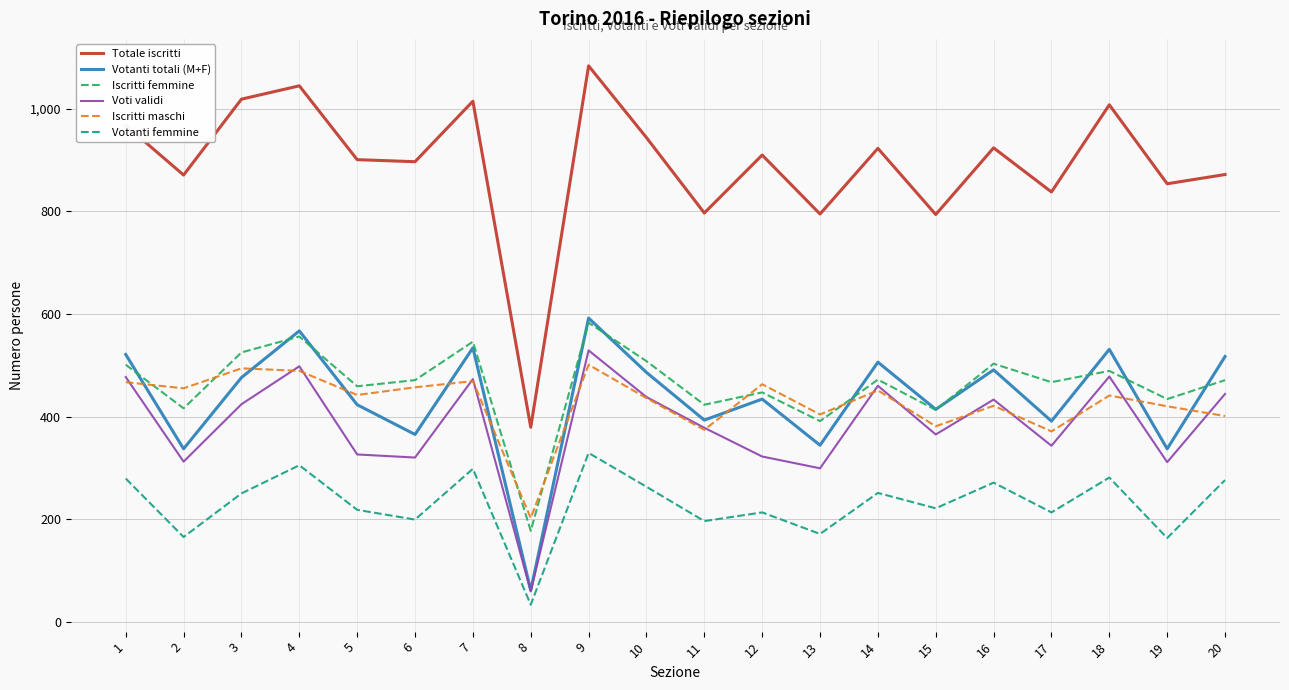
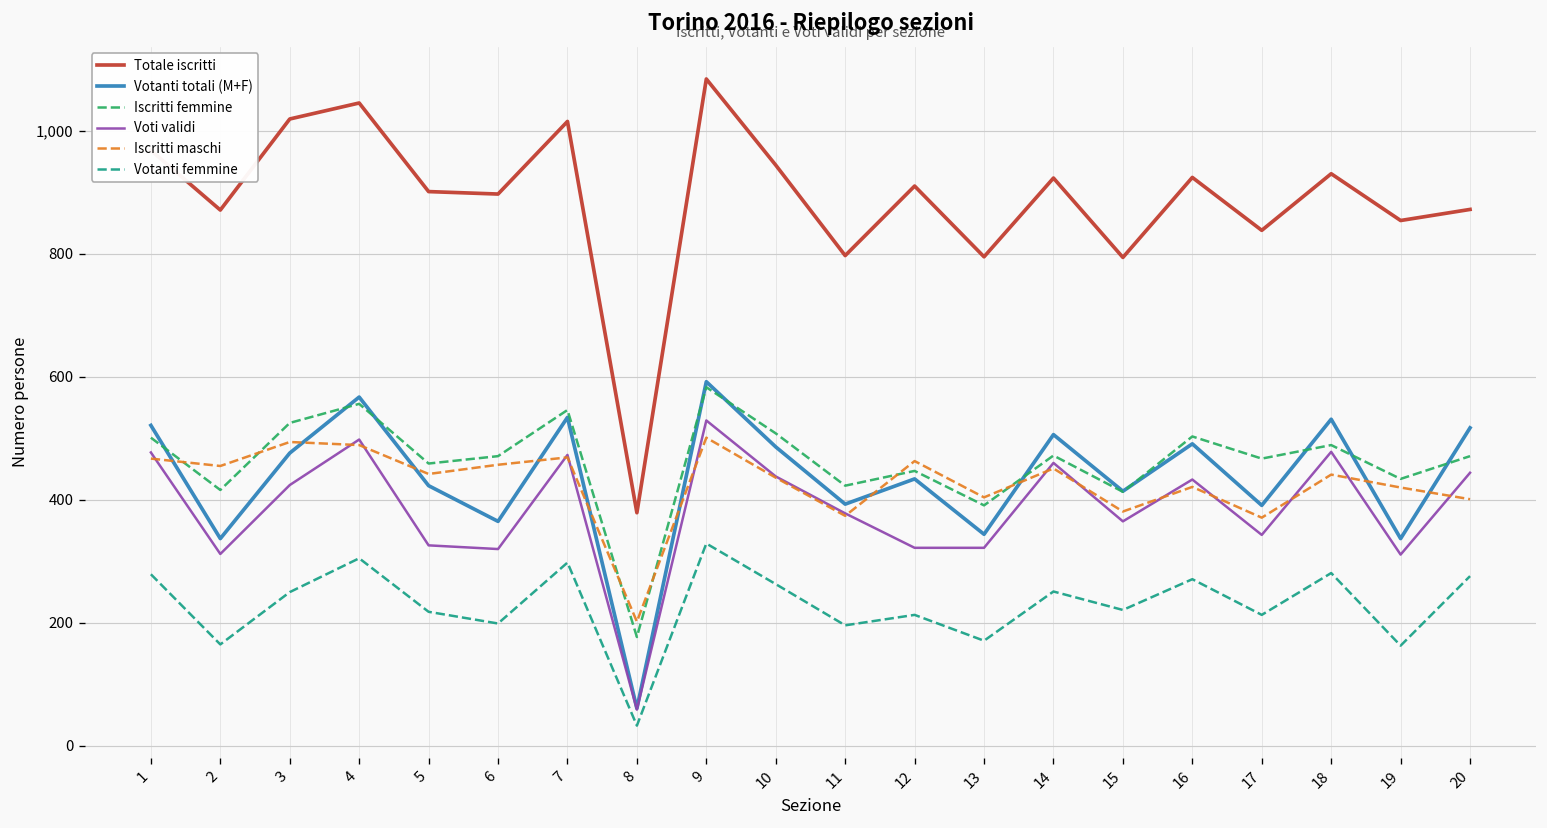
  {
    "Totale iscritti": {
      "2": "870",
      "3": "1,020",
      "4": "1,050",
      "5": "900",
      "6": "900",
      "7": "1,020",
      "8": "380",
      "9": "1,080",
      "10": "940",
      "11": "800",
      "12": "910",
      "13": "800",
      "14": "920",
      "15": "790",
      "16": "920",
      "17": "840",
-     "18": "1,010",
+     "18": "930",
      "19": "850",
      "20": "870"
    },
    "Votanti totali (M+F)": {
      "1": "520",
      "2": "340",
      "3": "480",
      "4": "570",
      "5": "420",
      "6": "370",
      "7": "530",
      "9": "590",
      "10": "490",
      "11": "390",
      "12": "430",
      "13": "340",
      "14": "510",
      "16": "490",
      "17": "390",
      "18": "530",
      "19": "340",
      "20": "520"
    },
    "Voti validi": {
      "1": "480",
      "2": "310",
      "3": "420",
      "4": "500",
      "5": "330",
      "6": "320",
      "9": "530",
      "12": "320",
-     "13": "300",
+     "13": "320",
      "14": "460",
      "15": "370",
      "16": "430",
      "17": "340",
      "18": "480",
      "19": "310",
      "20": "440"
    },
    "Iscritti maschi": {
      "1": "470",
      "2": "460",
      "3": "490",
      "4": "490",
      "5": "440",
      "6": "460",
      "8": "200",
      "9": "500",
      "12": "460",
      "13": "400",
      "14": "450",
      "15": "380",
      "16": "420",
      "17": "370",
      "18": "440",
      "19": "420",
      "20": "400"
    }
  }
